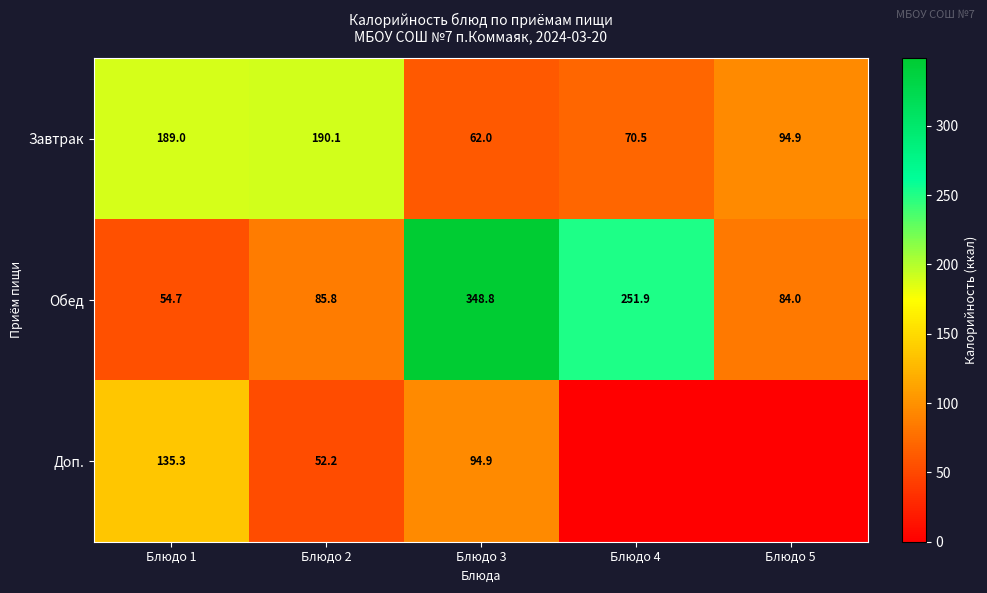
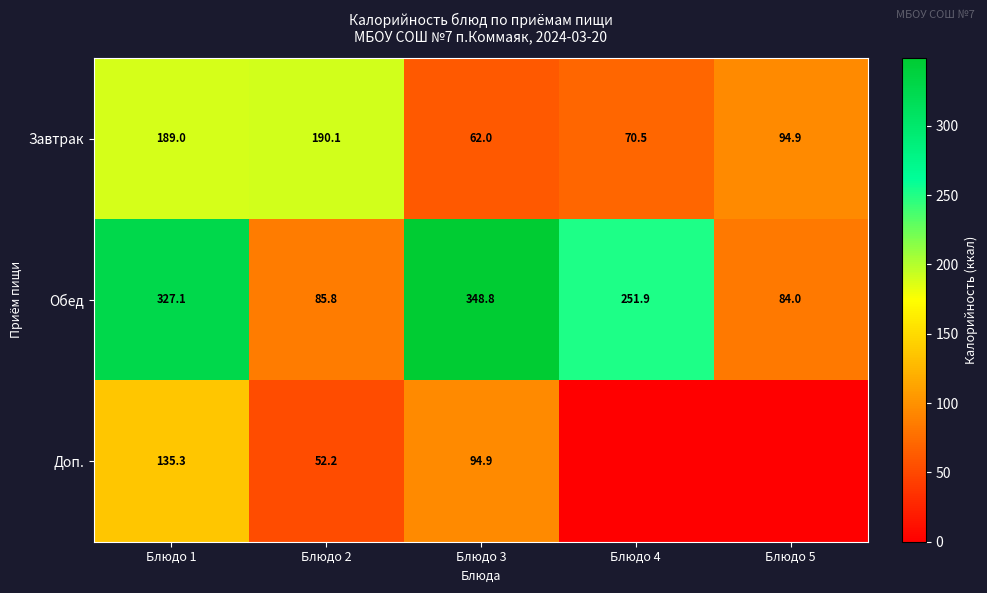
  {
    "Завтрак": {
      "Блюдо 1": 189.0,
      "Блюдо 2": 190.1,
      "Блюдо 3": 62.0,
      "Блюдо 4": 70.5,
      "Блюдо 5": 94.9
    },
    "Обед": {
-     "Блюдо 1": 54.7,
+     "Блюдо 1": 327.1,
      "Блюдо 2": 85.8,
      "Блюдо 3": 348.8,
      "Блюдо 4": 251.9,
      "Блюдо 5": 84.0
    },
    "Доп.": {
      "Блюдо 1": 135.3,
      "Блюдо 2": 52.2,
      "Блюдо 3": 94.9
    }
  }
